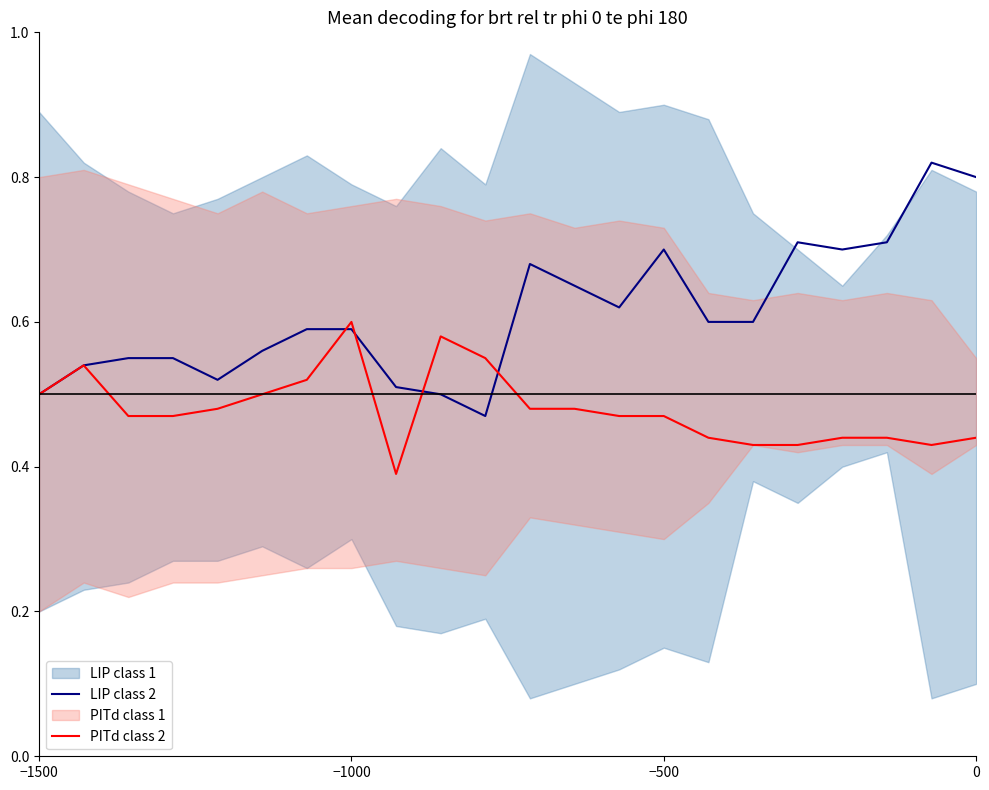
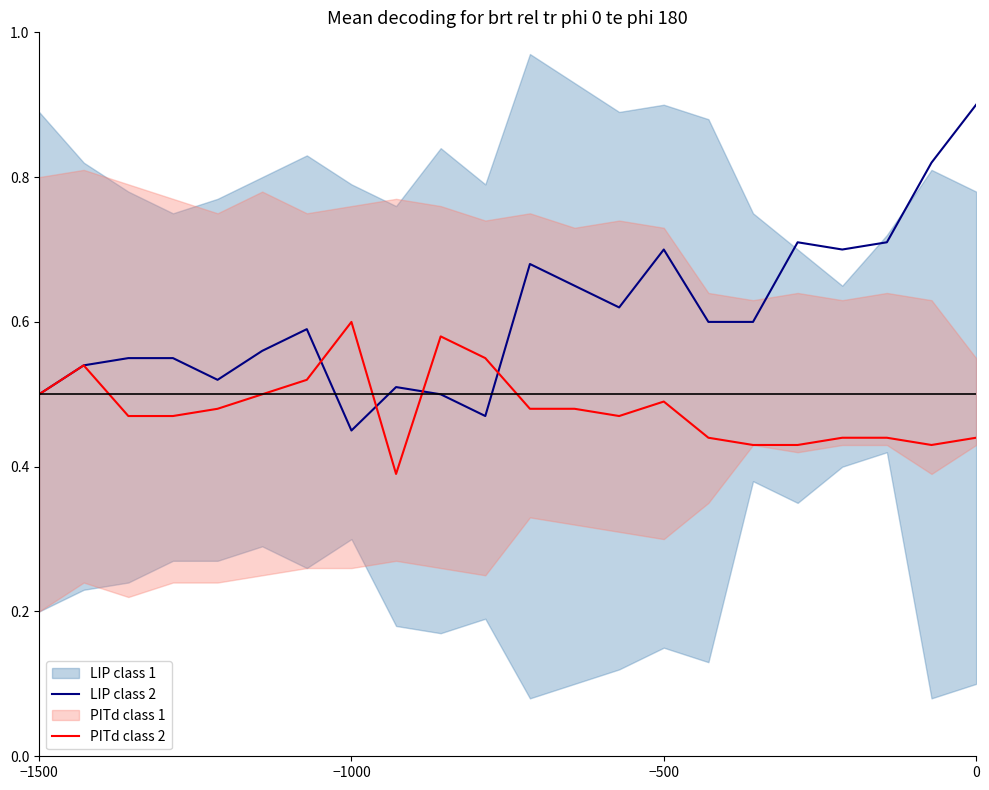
  {
    "LIP class 2": {
-     "−1000": 0.59,
+     "−1000": 0.45,
      "−500": 0.70,
-     "0": 0.8
+     "0": 0.9
    },
    "PITd class 2": {
      "−1000": 0.60,
-     "−500": 0.47,
+     "−500": 0.49,
      "0": 0.44
    }
  }
